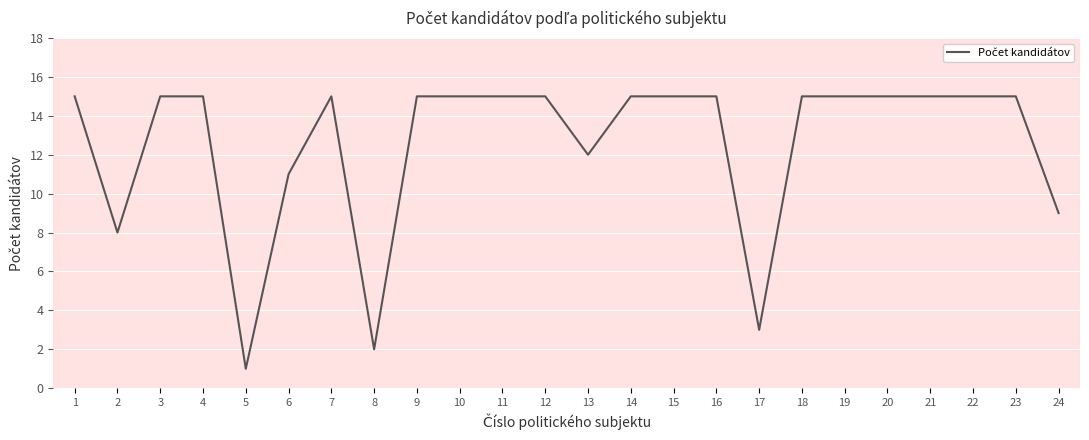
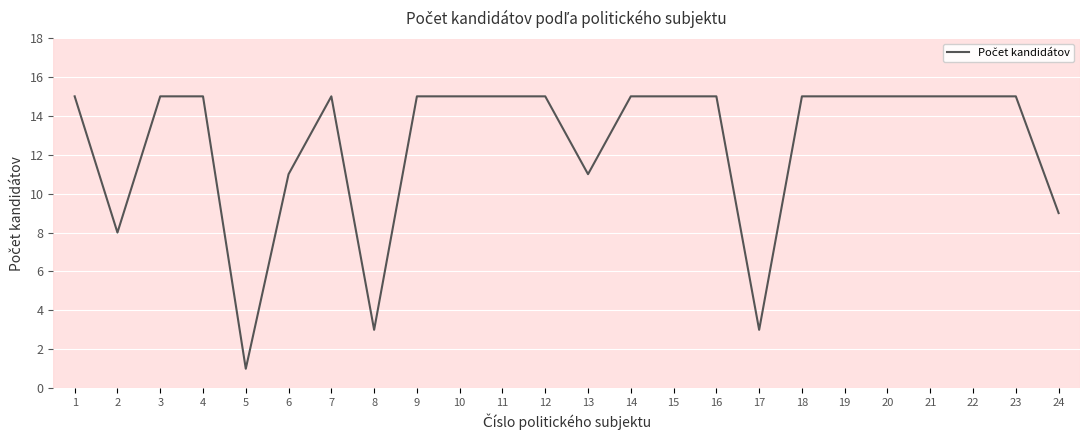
  {
    "1": 15,
    "2": 8,
    "3": 15,
    "4": 15,
    "5": 1,
    "6": 11,
    "7": 15,
-   "8": 2,
+   "8": 3,
    "9": 15,
    "10": 15,
    "11": 15,
    "12": 15,
-   "13": 12,
+   "13": 11,
    "14": 15,
    "15": 15,
    "16": 15,
    "17": 3,
    "18": 15,
    "19": 15,
    "20": 15,
    "21": 15,
    "22": 15,
    "23": 15,
    "24": 9
  }
